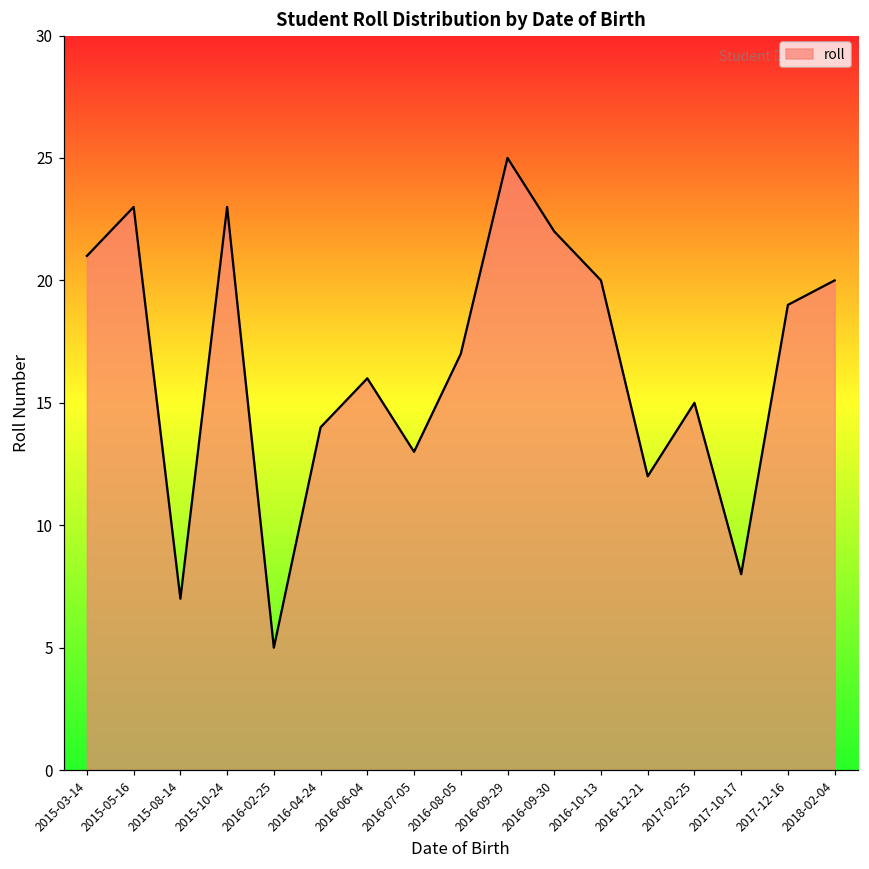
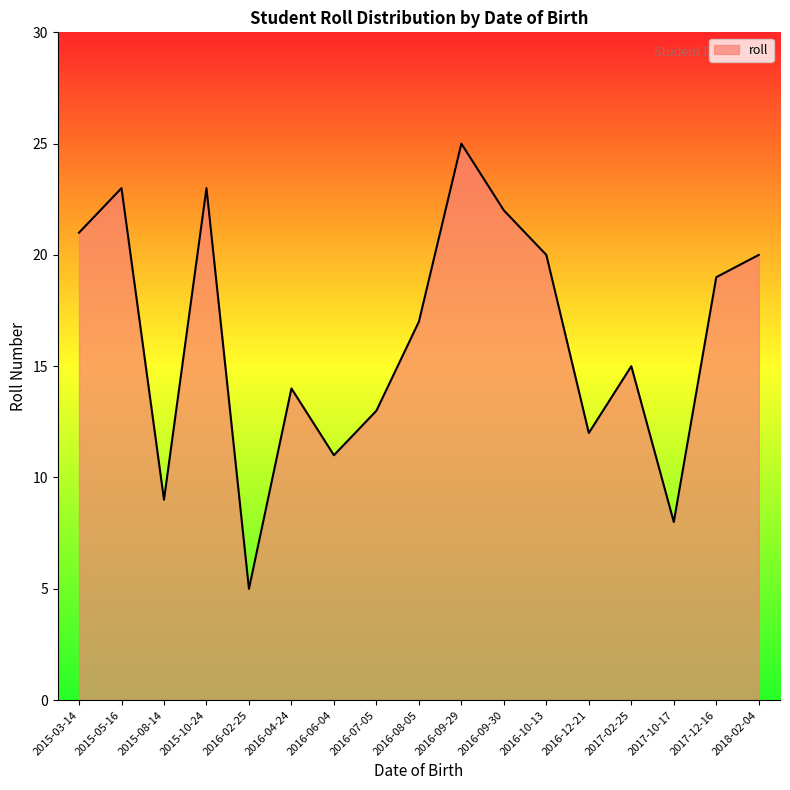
  {
    "2015-03-14": 21,
    "2015-05-16": 23,
-   "2015-08-14": 7,
+   "2015-08-14": 9,
    "2015-10-24": 23,
    "2016-02-25": 5,
    "2016-04-24": 14,
-   "2016-06-04": 16,
+   "2016-06-04": 11,
    "2016-07-05": 13,
    "2016-08-05": 17,
    "2016-09-29": 25,
    "2016-09-30": 22,
    "2016-10-13": 20,
    "2016-12-21": 12,
    "2017-02-25": 15,
    "2017-10-17": 8,
    "2017-12-16": 19,
    "2018-02-04": 20
  }
